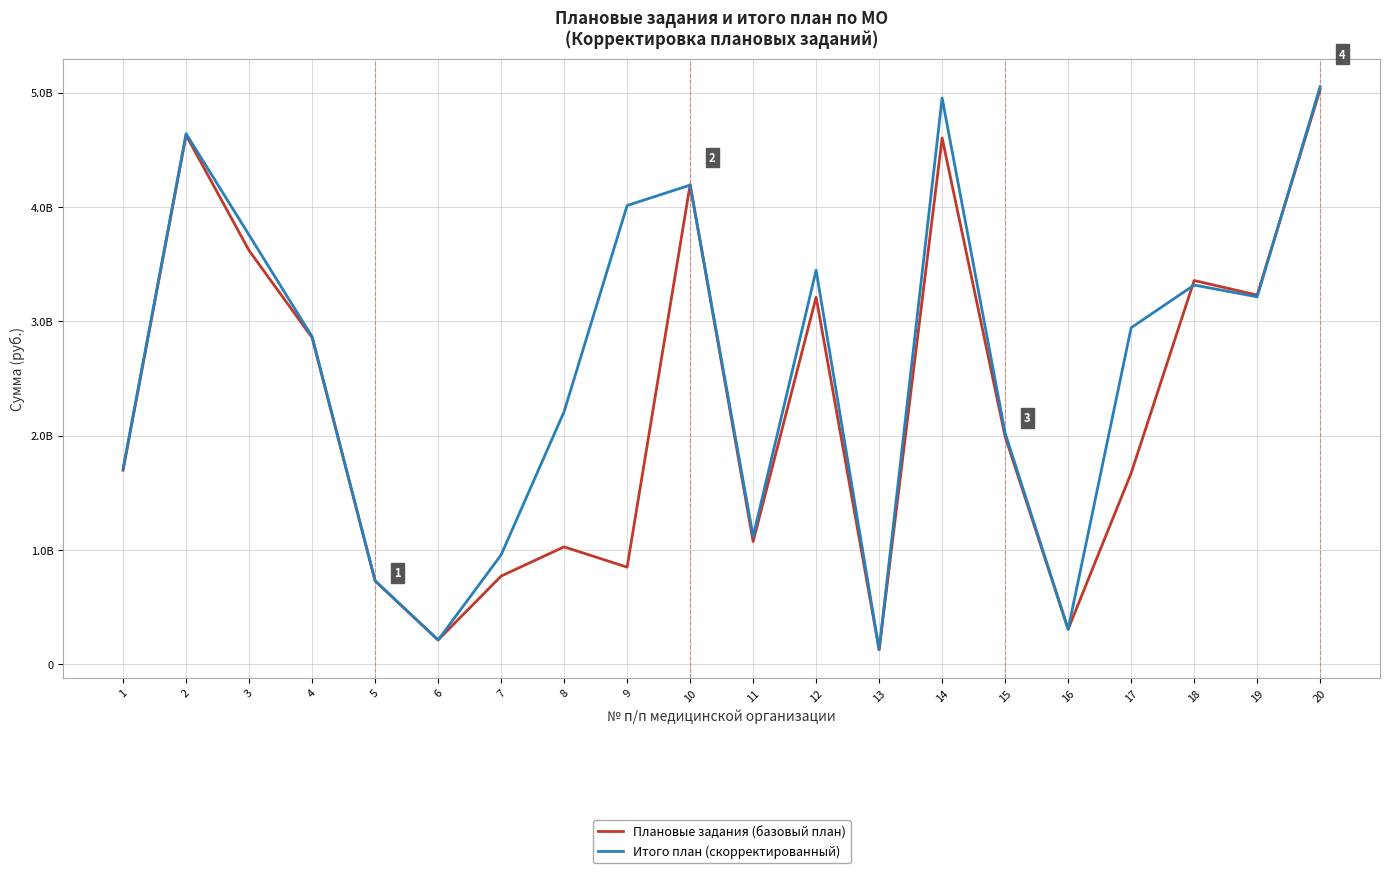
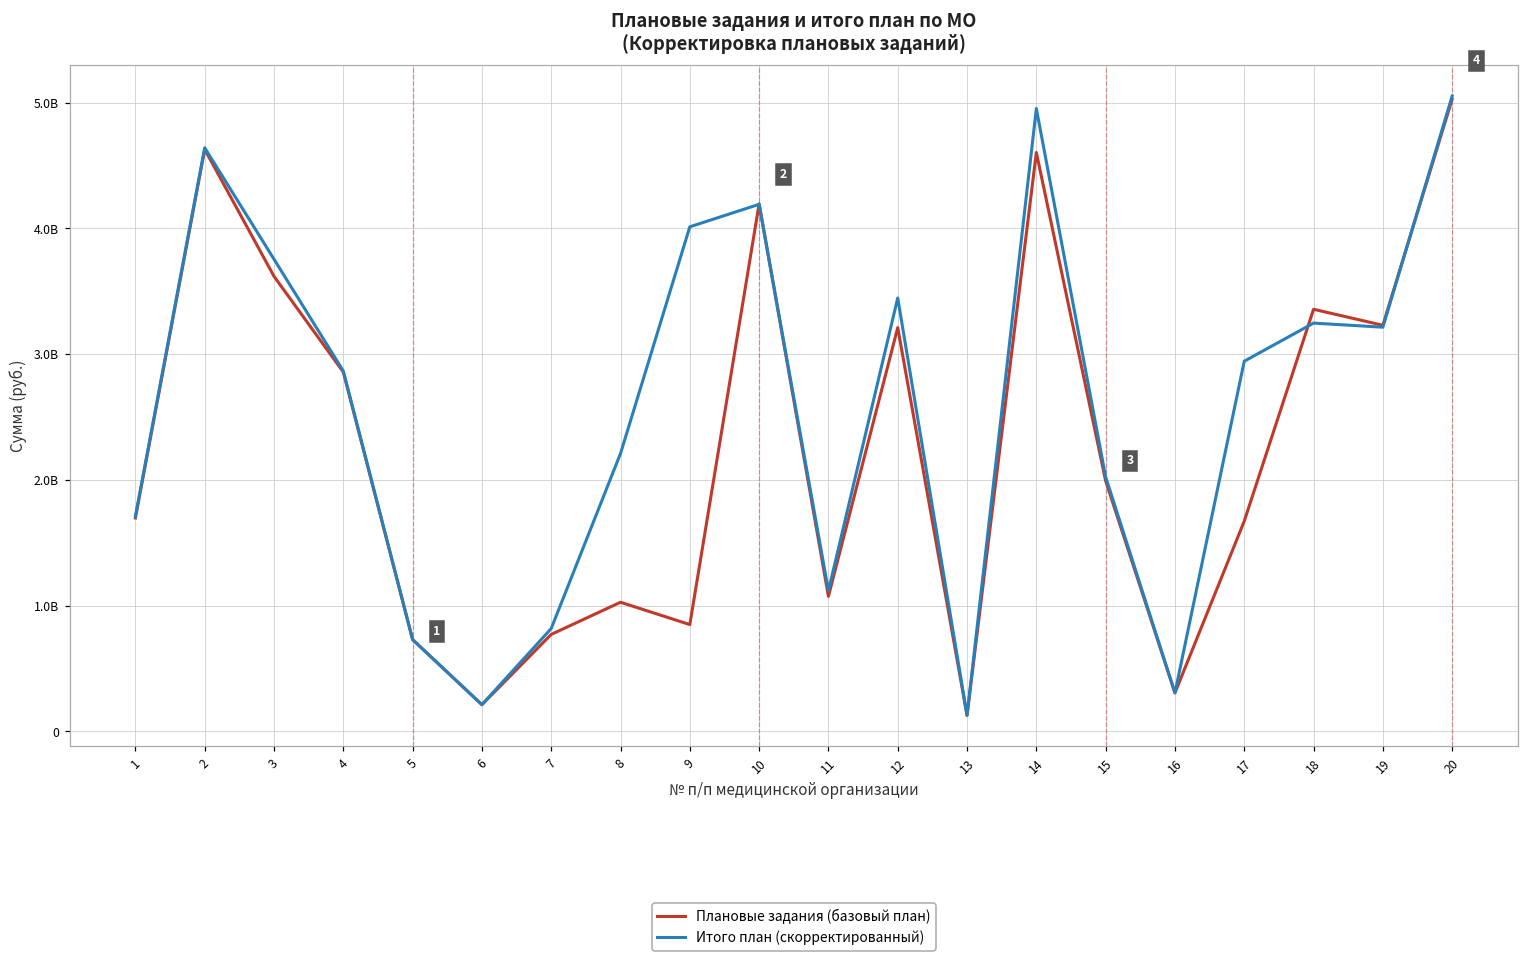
  {
    "Плановые задания (базовый план)": {
      "3": 3620000000,
      "7": 770000000,
      "8": 1030000000,
      "9": 850000000,
      "11": 1070000000,
      "12": 3210000000,
      "14": 4600000000,
      "15": 1990000000,
      "17": 1670000000,
      "18": 3360000000,
      "20": 5030000000
    },
    "Итого план (скорректированный)": {
      "3": 3760000000,
-     "7": 960000000,
+     "7": 820000000,
      "8": 2210000000,
      "9": 4010000000,
      "11": 1120000000,
      "12": 3450000000,
      "14": 4950000000,
      "17": 2940000000,
-     "18": 3320000000,
+     "18": 3250000000,
      "20": 5050000000
    }
  }
